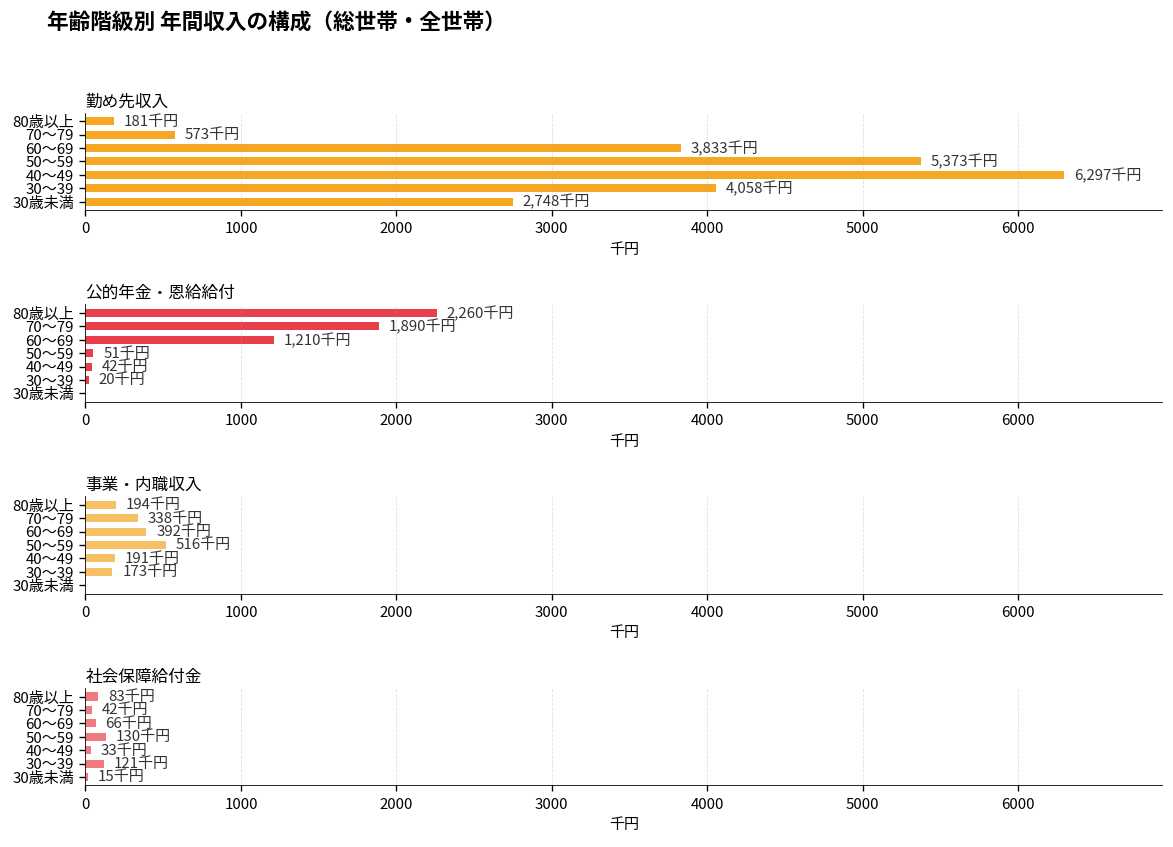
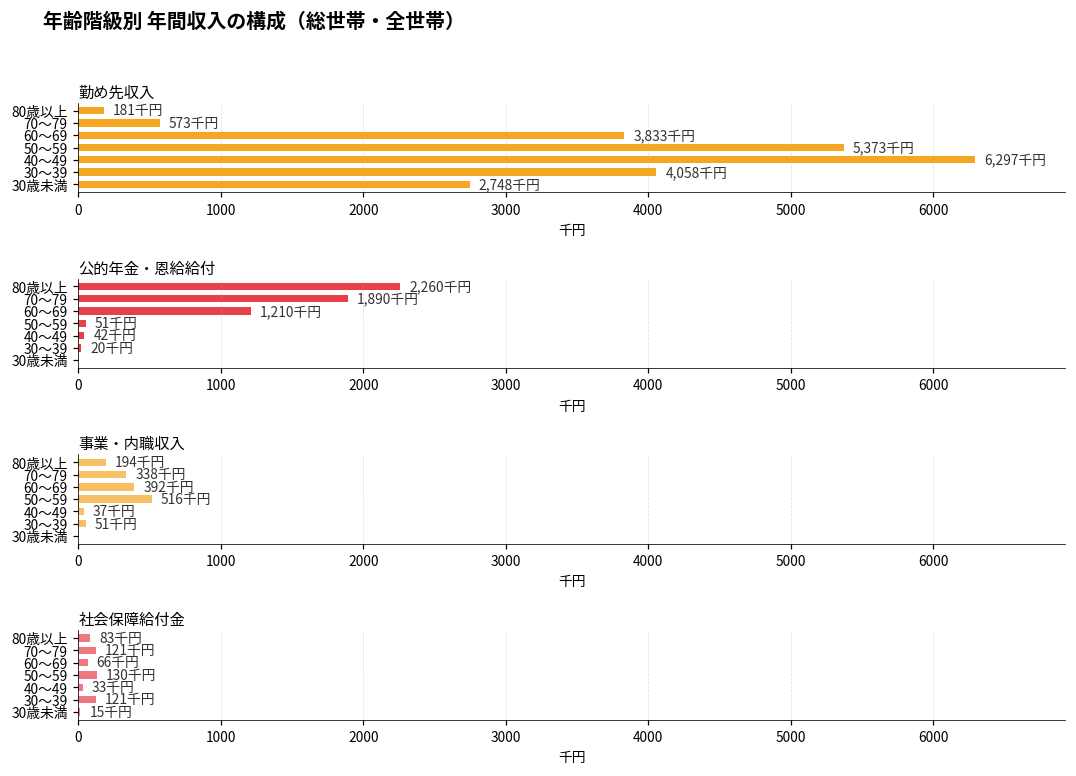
  {
    "勤め先収入": {
      "80歳以上": "181",
      "70～79": "573",
      "60～69": "3,833",
      "50～59": "5,373",
      "40～49": "6,297",
      "30～39": "4,058",
      "30歳未満": "2,748"
    },
    "公的年金・恩給給付": {
      "80歳以上": "2,260",
      "70～79": "1,890",
      "60～69": "1,210",
      "50～59": "51",
      "40～49": "42",
      "30～39": "20"
    },
    "事業・内職収入": {
      "80歳以上": "194",
      "70～79": "338",
      "60～69": "392",
      "50～59": "516",
-     "40～49": "191",
-     "30～39": "173"
+     "40～49": "37",
+     "30～39": "51"
    },
    "社会保障給付金": {
      "80歳以上": "83",
-     "70～79": "42",
+     "70～79": "121",
      "60～69": "66",
      "50～59": "130",
      "40～49": "33",
      "30～39": "121",
      "30歳未満": "15"
    }
  }
